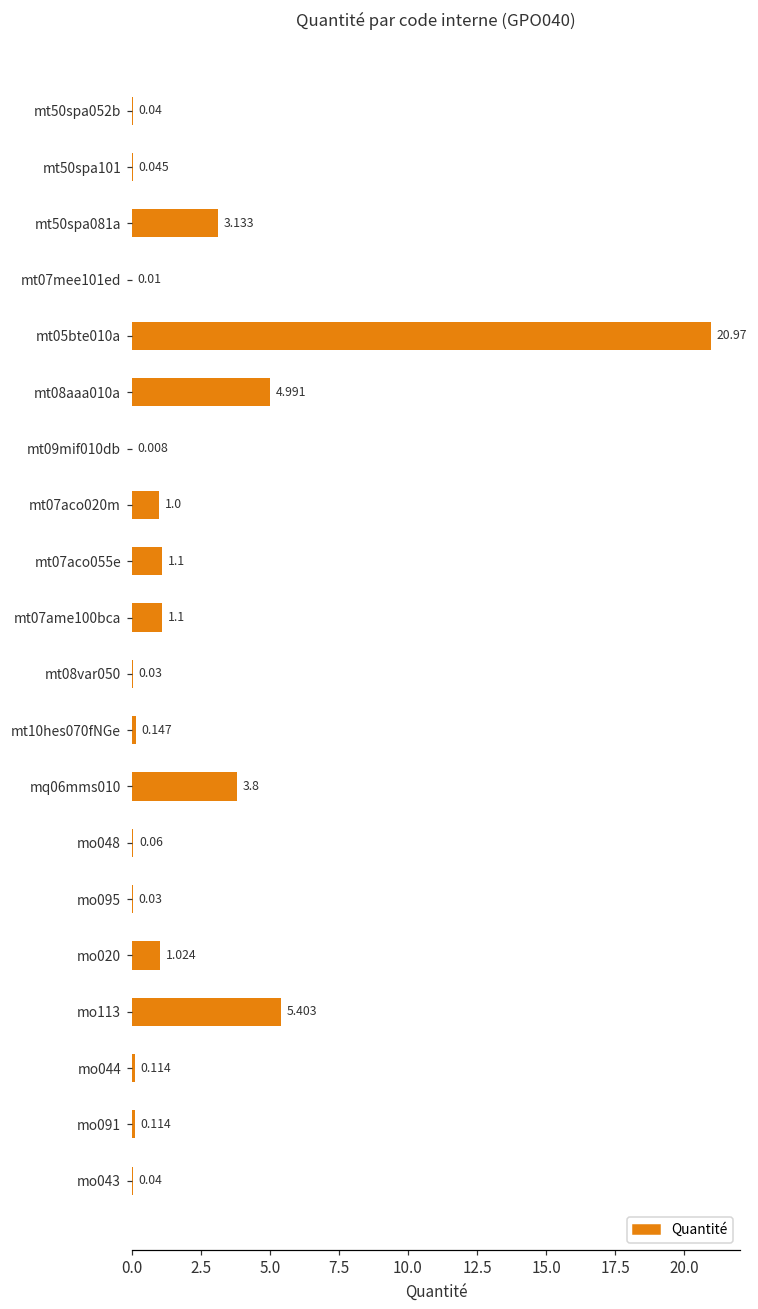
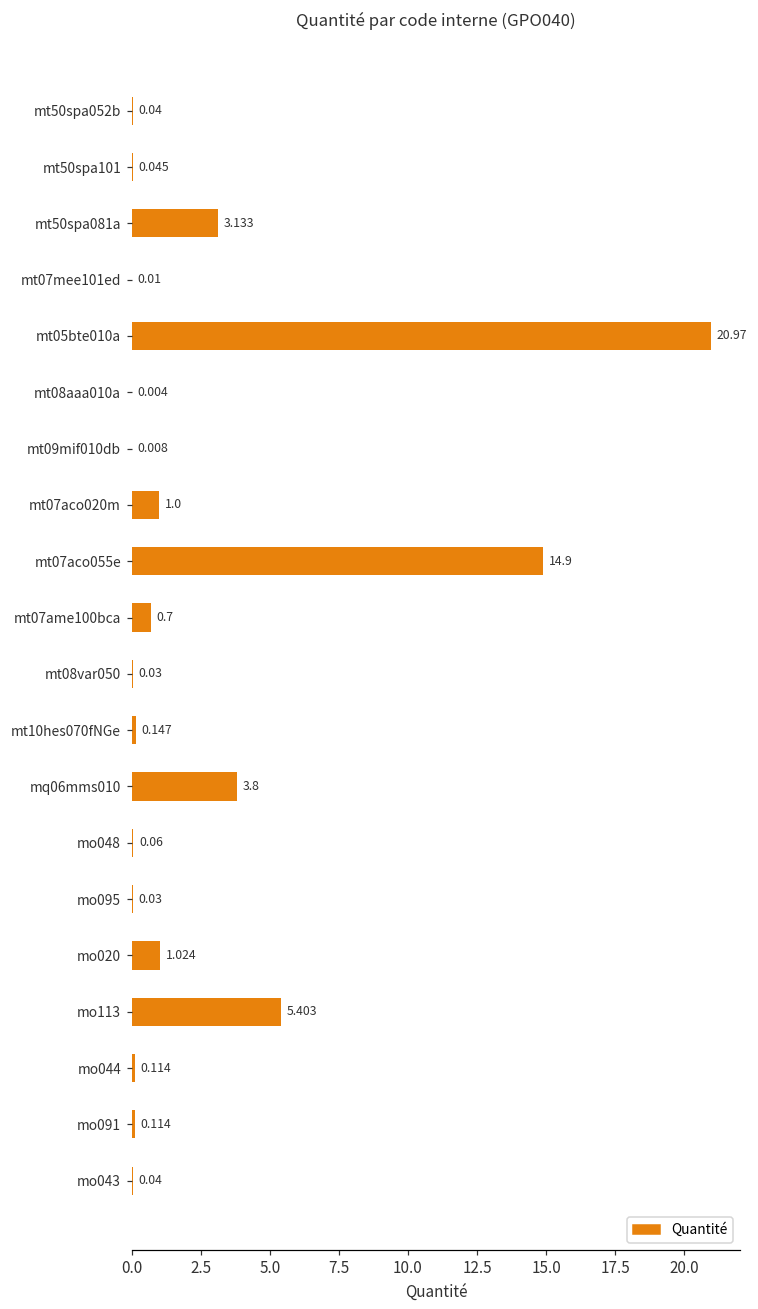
  {
    "mt50spa052b": 0.04,
    "mt50spa101": 0.045,
    "mt50spa081a": 3.133,
    "mt07mee101ed": 0.01,
    "mt05bte010a": 20.97,
-   "mt08aaa010a": 4.991,
+   "mt08aaa010a": 0.004,
    "mt09mif010db": 0.008,
    "mt07aco020m": 1.0,
-   "mt07aco055e": 1.1,
-   "mt07ame100bca": 1.1,
+   "mt07aco055e": 14.9,
+   "mt07ame100bca": 0.7,
    "mt08var050": 0.03,
    "mt10hes070fNGe": 0.147,
    "mq06mms010": 3.8,
    "mo048": 0.06,
    "mo095": 0.03,
    "mo020": 1.024,
    "mo113": 5.403,
    "mo044": 0.114,
    "mo091": 0.114,
    "mo043": 0.04
  }
